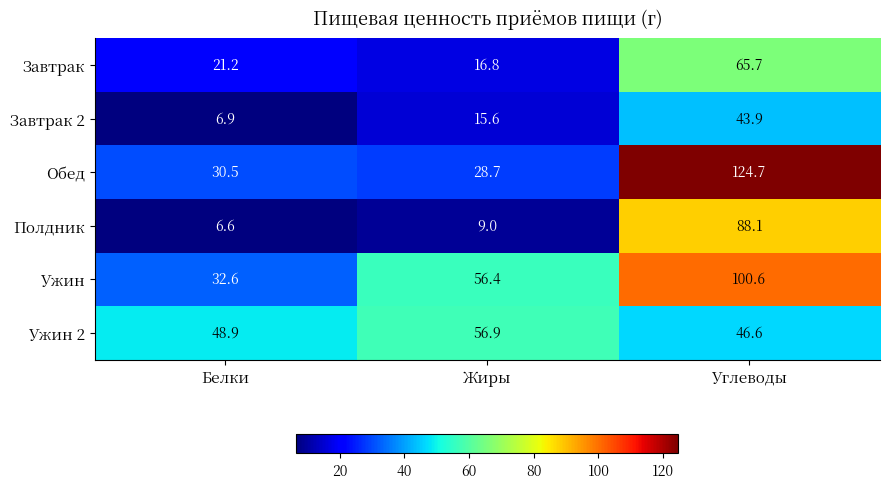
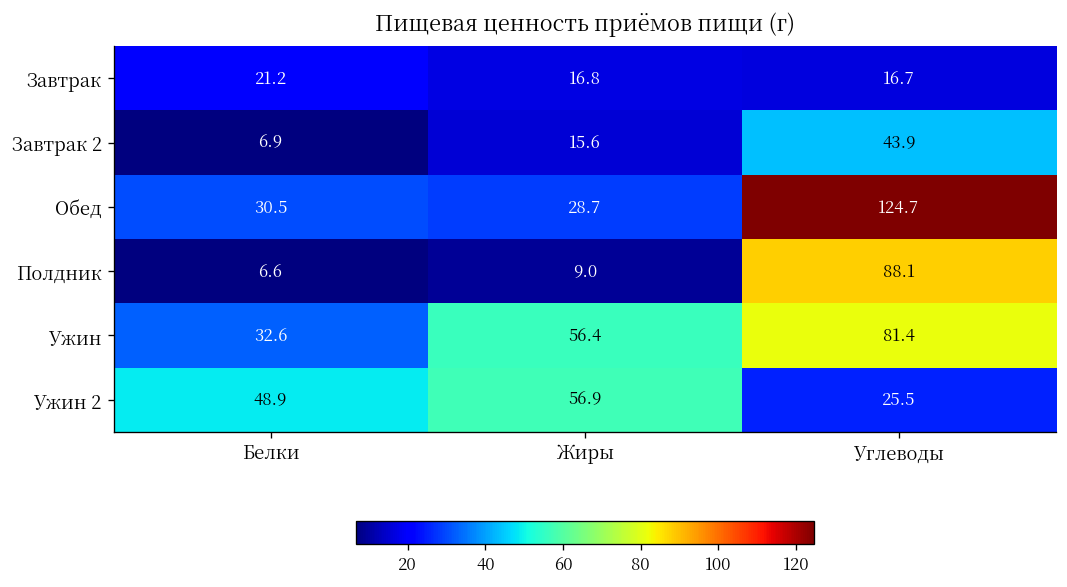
  {
    "Завтрак": {
      "Белки": 21.2,
      "Жиры": 16.8,
-     "Углеводы": 65.7
+     "Углеводы": 16.7
    },
    "Завтрак 2": {
      "Белки": 6.9,
      "Жиры": 15.6,
      "Углеводы": 43.9
    },
    "Обед": {
      "Белки": 30.5,
      "Жиры": 28.7,
      "Углеводы": 124.7
    },
    "Полдник": {
      "Белки": 6.6,
      "Жиры": 9.0,
      "Углеводы": 88.1
    },
    "Ужин": {
      "Белки": 32.6,
      "Жиры": 56.4,
-     "Углеводы": 100.6
+     "Углеводы": 81.4
    },
    "Ужин 2": {
      "Белки": 48.9,
      "Жиры": 56.9,
-     "Углеводы": 46.6
+     "Углеводы": 25.5
    }
  }
